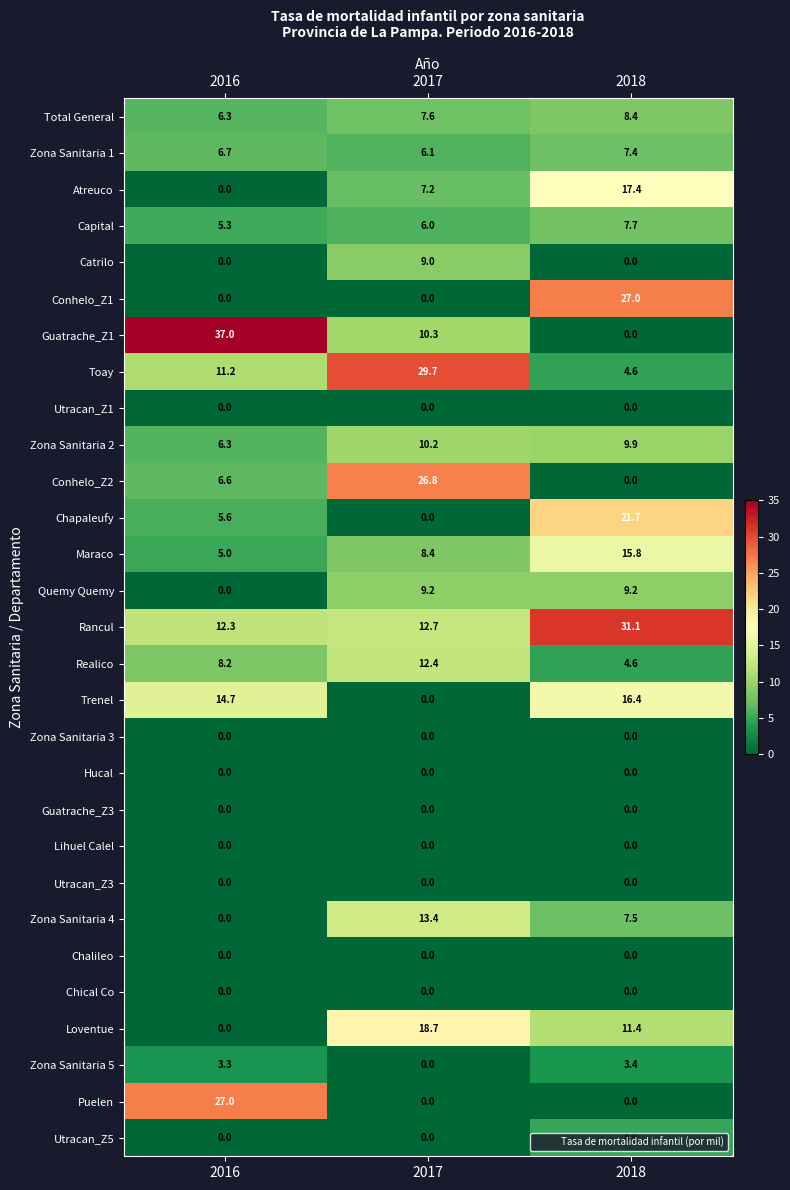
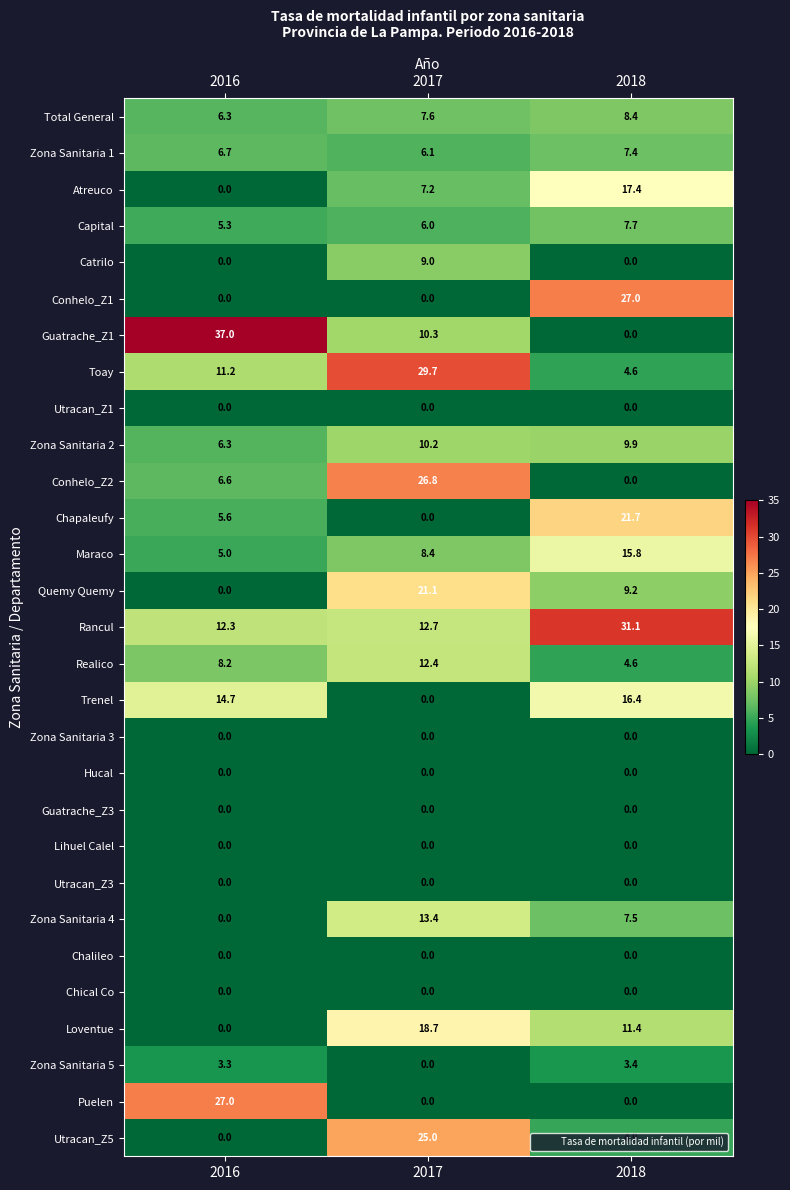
  {
    "Total General": {
      "2016": 6.3,
      "2017": 7.6,
      "2018": 8.4
    },
    "Zona Sanitaria 1": {
      "2016": 6.7,
      "2017": 6.1,
      "2018": 7.4
    },
    "Atreuco": {
      "2016": 0.0,
      "2017": 7.2,
      "2018": 17.4
    },
    "Capital": {
      "2016": 5.3,
      "2017": 6.0,
      "2018": 7.7
    },
    "Catrilо": {
      "2016": 0.0,
      "2017": 9.0,
      "2018": 0.0
    },
    "Conhelo_Z1": {
      "2016": 0.0,
      "2017": 0.0,
      "2018": 27.0
    },
    "Guatrache_Z1": {
      "2016": 37.0,
      "2017": 10.3,
      "2018": 0.0
    },
    "Toay": {
      "2016": 11.2,
      "2017": 29.7,
      "2018": 4.6
    },
    "Utracаn_Z1": {
      "2016": 0.0,
      "2017": 0.0,
      "2018": 0.0
    },
    "Zona Sanitaria 2": {
      "2016": 6.3,
      "2017": 10.2,
      "2018": 9.9
    },
    "Conhelo_Z2": {
      "2016": 6.6,
      "2017": 26.8,
      "2018": 0.0
    },
    "Chapaleufу": {
      "2016": 5.6,
      "2017": 0.0,
      "2018": 21.7
    },
    "Maracо": {
      "2016": 5.0,
      "2017": 8.4,
      "2018": 15.8
    },
    "Quemу Quemу": {
      "2016": 0.0,
-     "2017": 9.2,
+     "2017": 21.1,
      "2018": 9.2
    },
    "Rancul": {
      "2016": 12.3,
      "2017": 12.7,
      "2018": 31.1
    },
    "Realicо": {
      "2016": 8.2,
      "2017": 12.4,
      "2018": 4.6
    },
    "Trenel": {
      "2016": 14.7,
      "2017": 0.0,
      "2018": 16.4
    },
    "Zona Sanitaria 3": {
      "2016": 0.0,
      "2017": 0.0,
      "2018": 0.0
    },
    "Hucal": {
      "2016": 0.0,
      "2017": 0.0,
      "2018": 0.0
    },
    "Guatrache_Z3": {
      "2016": 0.0,
      "2017": 0.0,
      "2018": 0.0
    },
    "Lihuel Calel": {
      "2016": 0.0,
      "2017": 0.0,
      "2018": 0.0
    },
    "Utracаn_Z3": {
      "2016": 0.0,
      "2017": 0.0,
      "2018": 0.0
    },
    "Zona Sanitaria 4": {
      "2016": 0.0,
      "2017": 13.4,
      "2018": 7.5
    },
    "Chalileo": {
      "2016": 0.0,
      "2017": 0.0,
      "2018": 0.0
    },
    "Chical Co": {
      "2016": 0.0,
      "2017": 0.0,
      "2018": 0.0
    },
    "Loventuе": {
      "2016": 0.0,
      "2017": 18.7,
      "2018": 11.4
    },
    "Zona Sanitaria 5": {
      "2016": 3.3,
      "2017": 0.0,
      "2018": 3.4
    },
    "Puelеn": {
      "2016": 27.0,
      "2017": 0.0,
      "2018": 0.0
    },
    "Utracаn_Z5": {
      "2016": 0.0,
-     "2017": 0.0
+     "2017": 25.0
    }
  }
